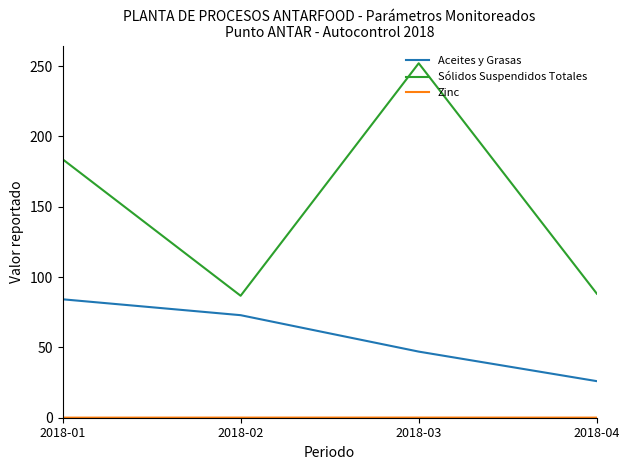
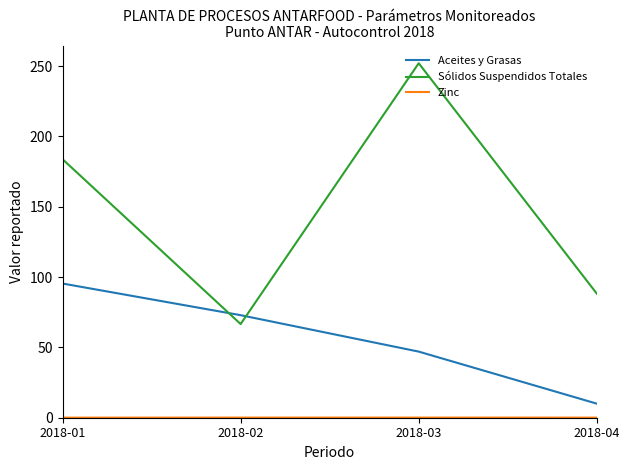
  {
    "Aceites y Grasas": {
-     "2018-01": 84,
+     "2018-01": 95,
      "2018-02": 73,
      "2018-03": 47,
-     "2018-04": 26
+     "2018-04": 10
    },
    "Sólidos Suspendidos Totales": {
      "2018-01": 184,
-     "2018-02": 87,
+     "2018-02": 67,
      "2018-03": 252,
      "2018-04": 88
    },
    "Zinc": {
      "2018-01": 0,
      "2018-02": 0,
      "2018-03": 0,
      "2018-04": 0
    }
  }
